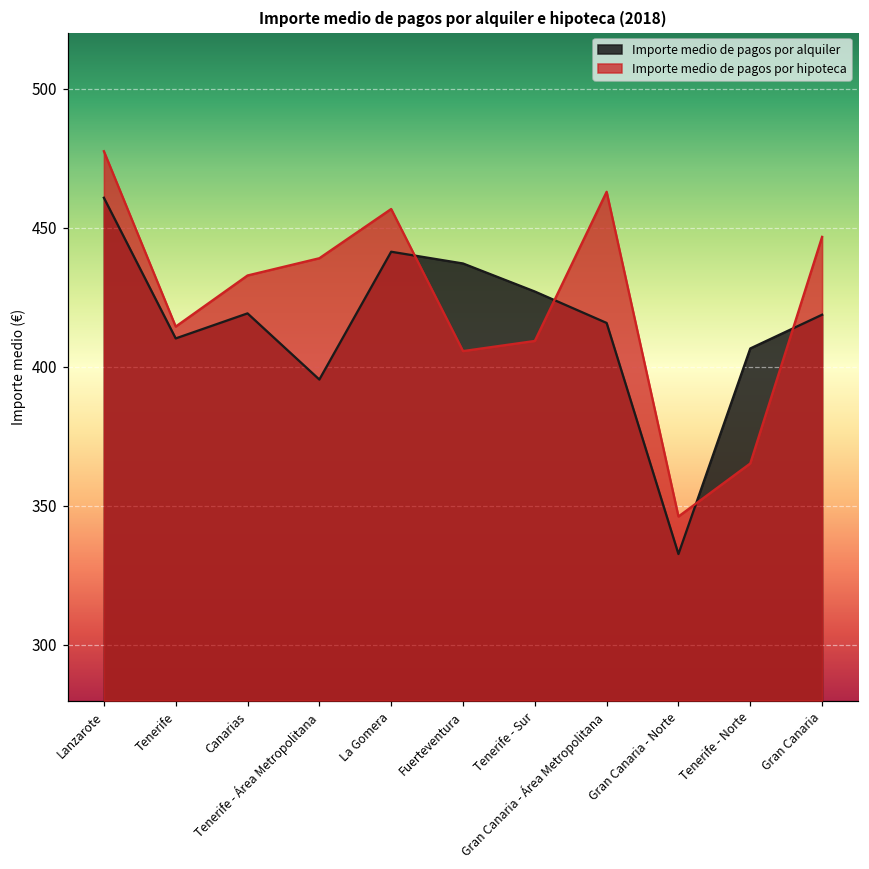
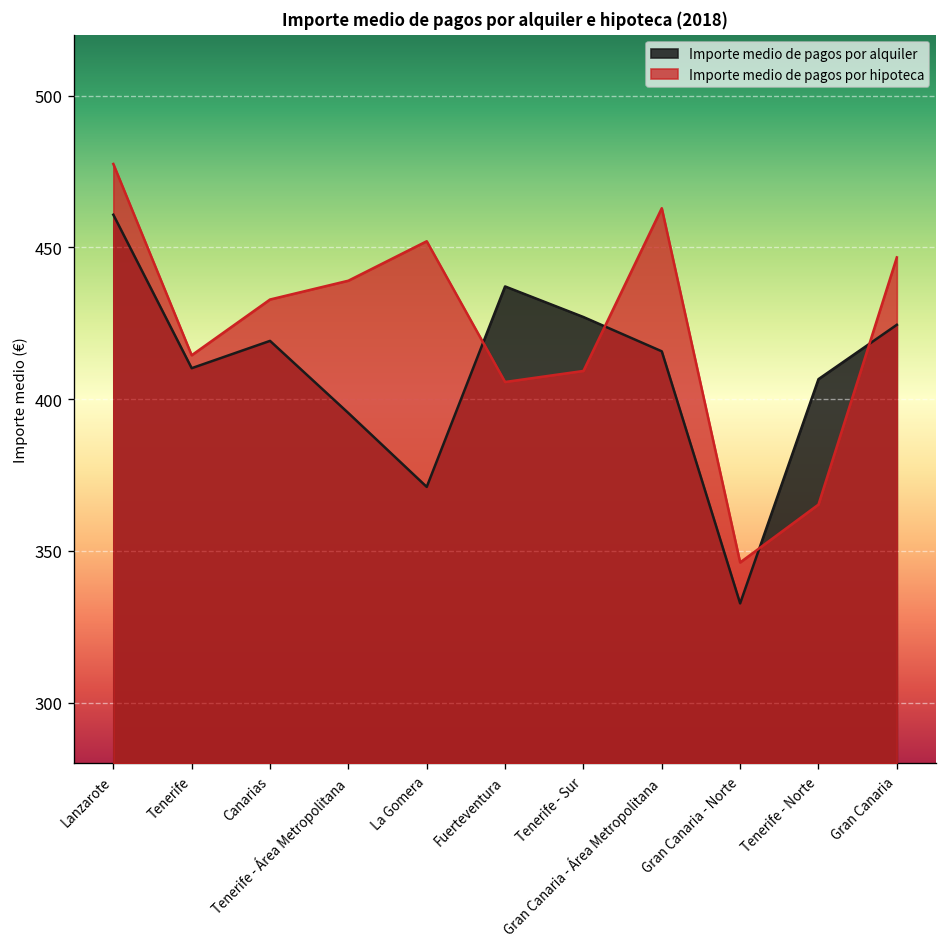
  {
    "Importe medio de pagos por alquiler": {
      "Lanzarote": 461,
      "Tenerife": 410,
      "Canarias": 419,
      "Tenerife - Área Metropolitana": 395,
-     "La Gomera": 441,
+     "La Gomera": 371,
      "Fuerteventura": 437,
      "Tenerife - Sur": 427,
      "Gran Canaria - Área Metropolitana": 416,
      "Gran Canaria - Norte": 333,
      "Tenerife - Norte": 407,
-     "Gran Canaria": 419
+     "Gran Canaria": 424
    },
    "Importe medio de pagos por hipoteca": {
      "Lanzarote": 477,
      "Tenerife": 414,
      "Canarias": 433,
      "Tenerife - Área Metropolitana": 439,
-     "La Gomera": 457,
+     "La Gomera": 452,
      "Fuerteventura": 406,
      "Tenerife - Sur": 409,
      "Gran Canaria - Área Metropolitana": 463,
      "Gran Canaria - Norte": 346,
      "Tenerife - Norte": 365,
      "Gran Canaria": 447
    }
  }
